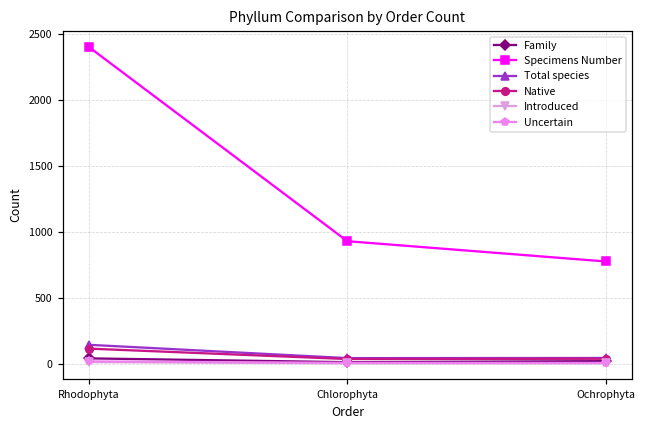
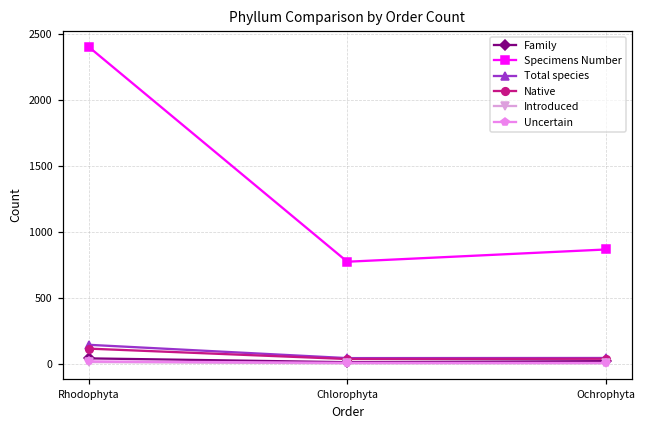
  {
    "Family": {
      "Rhodophyta": 40
    },
    "Specimens Number": {
      "Rhodophyta": 2400,
-     "Chlorophyta": 930,
-     "Ochrophyta": 780
+     "Chlorophyta": 770,
+     "Ochrophyta": 870
    },
    "Total species": {
      "Rhodophyta": 140
    },
    "Native": {
      "Rhodophyta": 110
    }
  }
